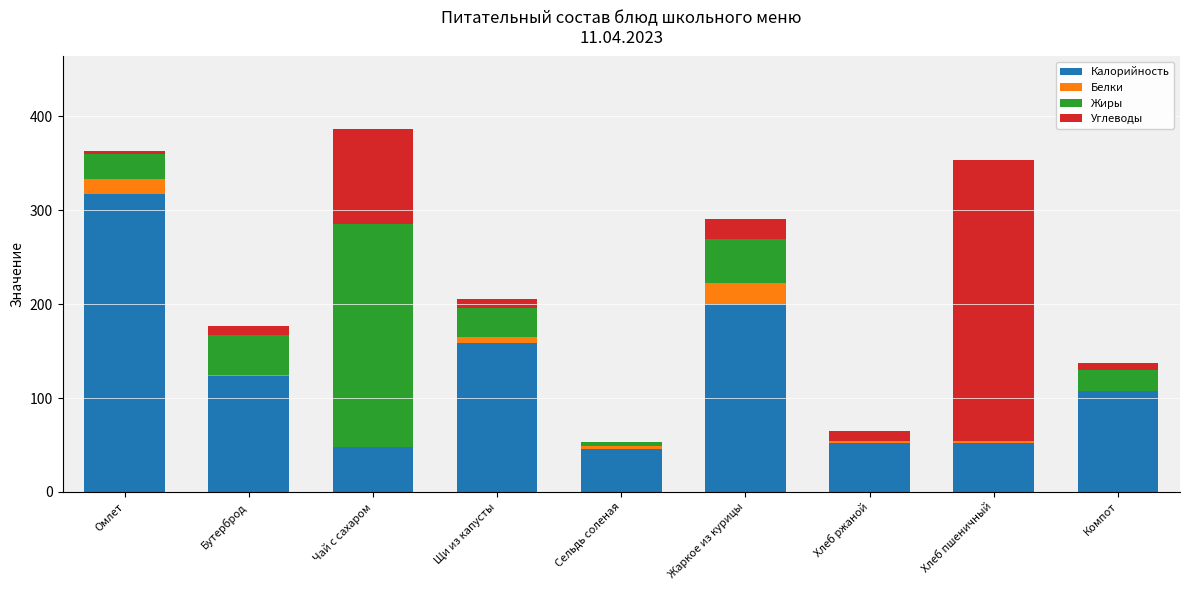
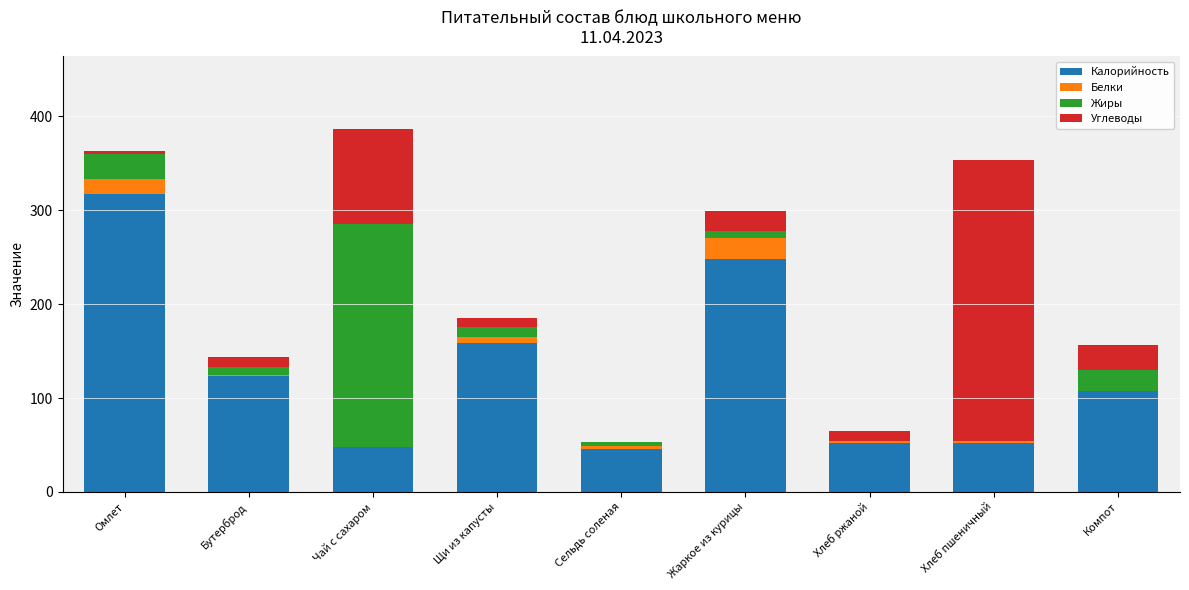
  {
    "Калорийность": {
      "Омлет": 320,
      "Бутерброд": 120,
      "Чай с сахаром": 50,
      "Щи из капусты": 160,
      "Сельдь соленая": 50,
-     "Жаркое из курицы": 200,
+     "Жаркое из курицы": 250,
      "Хлеб ржаной": 50,
      "Хлеб пшеничный": 50,
      "Компот": 110
    },
    "Белки": {
      "Омлет": 20,
      "Щи из капусты": 10,
      "Сельдь соленая": 0,
      "Жаркое из курицы": 20
    },
    "Жиры": {
      "Омлет": 30,
-     "Бутерброд": 40,
+     "Бутерброд": 10,
      "Чай с сахаром": 240,
-     "Щи из капусты": 30,
+     "Щи из капусты": 10,
      "Сельдь соленая": 0,
-     "Жаркое из курицы": 50,
+     "Жаркое из курицы": 10,
      "Хлеб ржаной": 0,
      "Компот": 20
    },
    "Углеводы": {
      "Омлет": 0,
      "Бутерброд": 10,
      "Чай с сахаром": 100,
      "Щи из капусты": 10,
      "Сельдь соленая": 0,
      "Жаркое из курицы": 20,
      "Хлеб ржаной": 10,
      "Хлеб пшеничный": 300,
-     "Компот": 10
+     "Компот": 30
    }
  }
